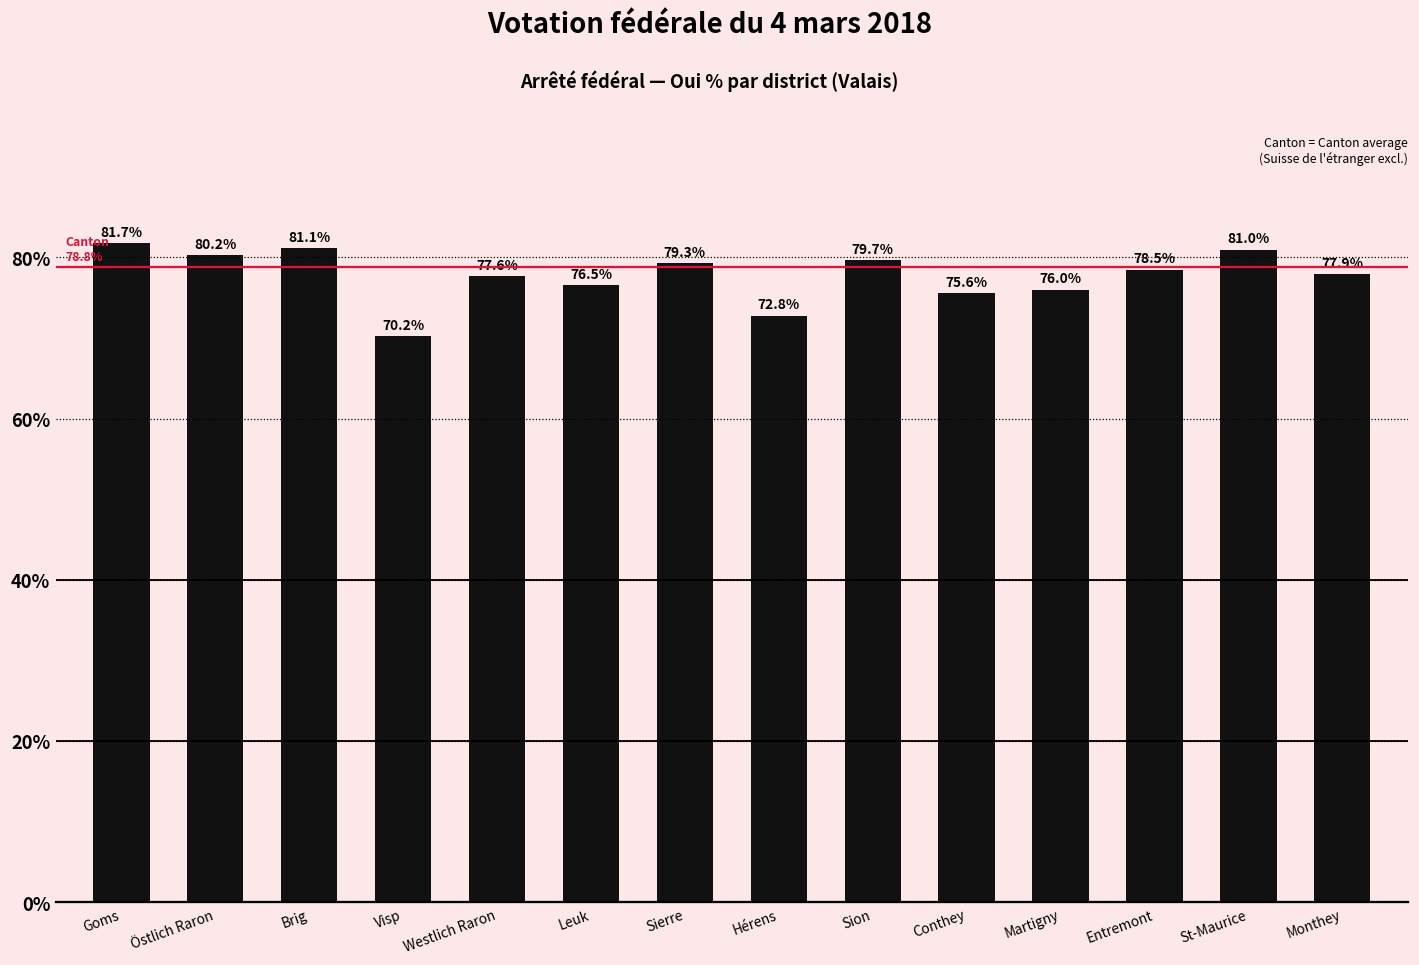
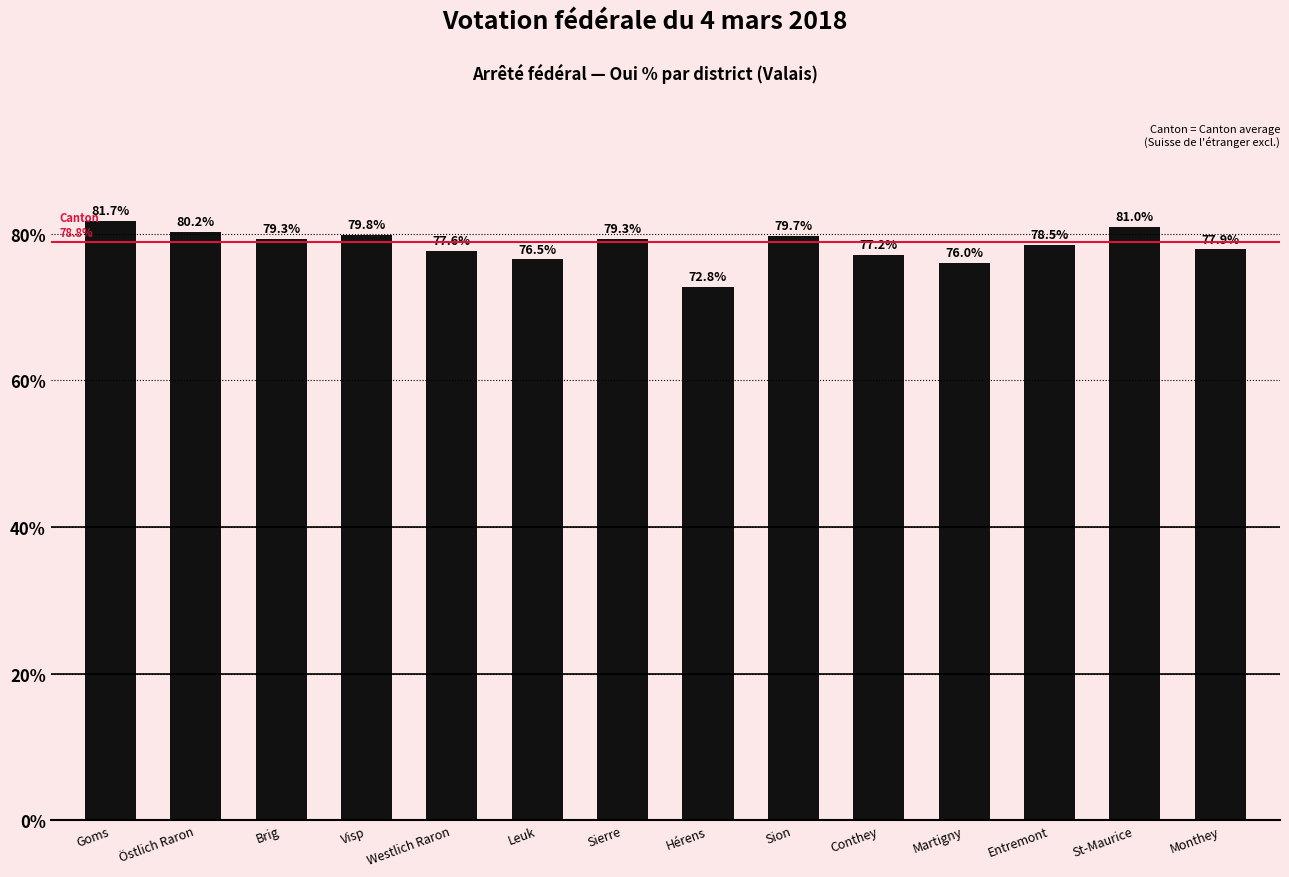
  {
    "Goms": "81.7%",
    "Östlich Raron": "80.2%",
-   "Brig": "81.1%",
-   "Visp": "70.2%",
+   "Brig": "79.3%",
+   "Visp": "79.8%",
    "Westlich Raron": "77.6%",
    "Leuk": "76.5%",
    "Sierre": "79.3%",
    "Hérens": "72.8%",
    "Sion": "79.7%",
-   "Conthey": "75.6%",
+   "Conthey": "77.2%",
    "Martigny": "76.0%",
    "Entremont": "78.5%",
    "St-Maurice": "81.0%",
    "Monthey": "77.9%"
  }
